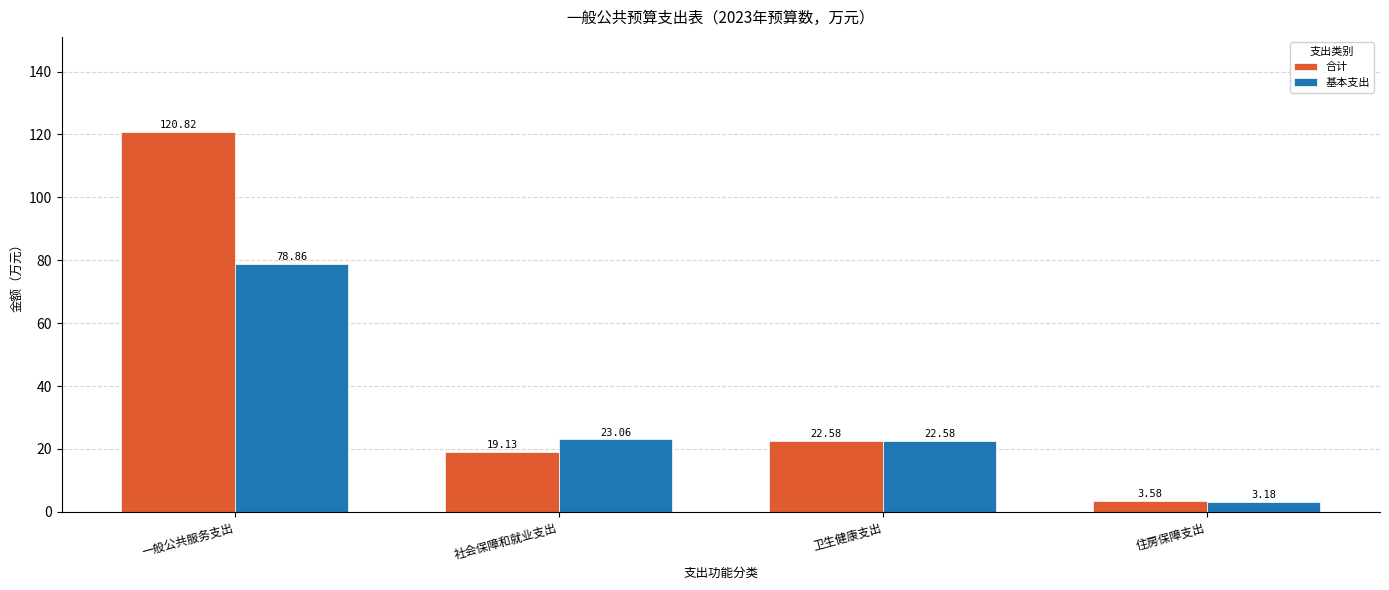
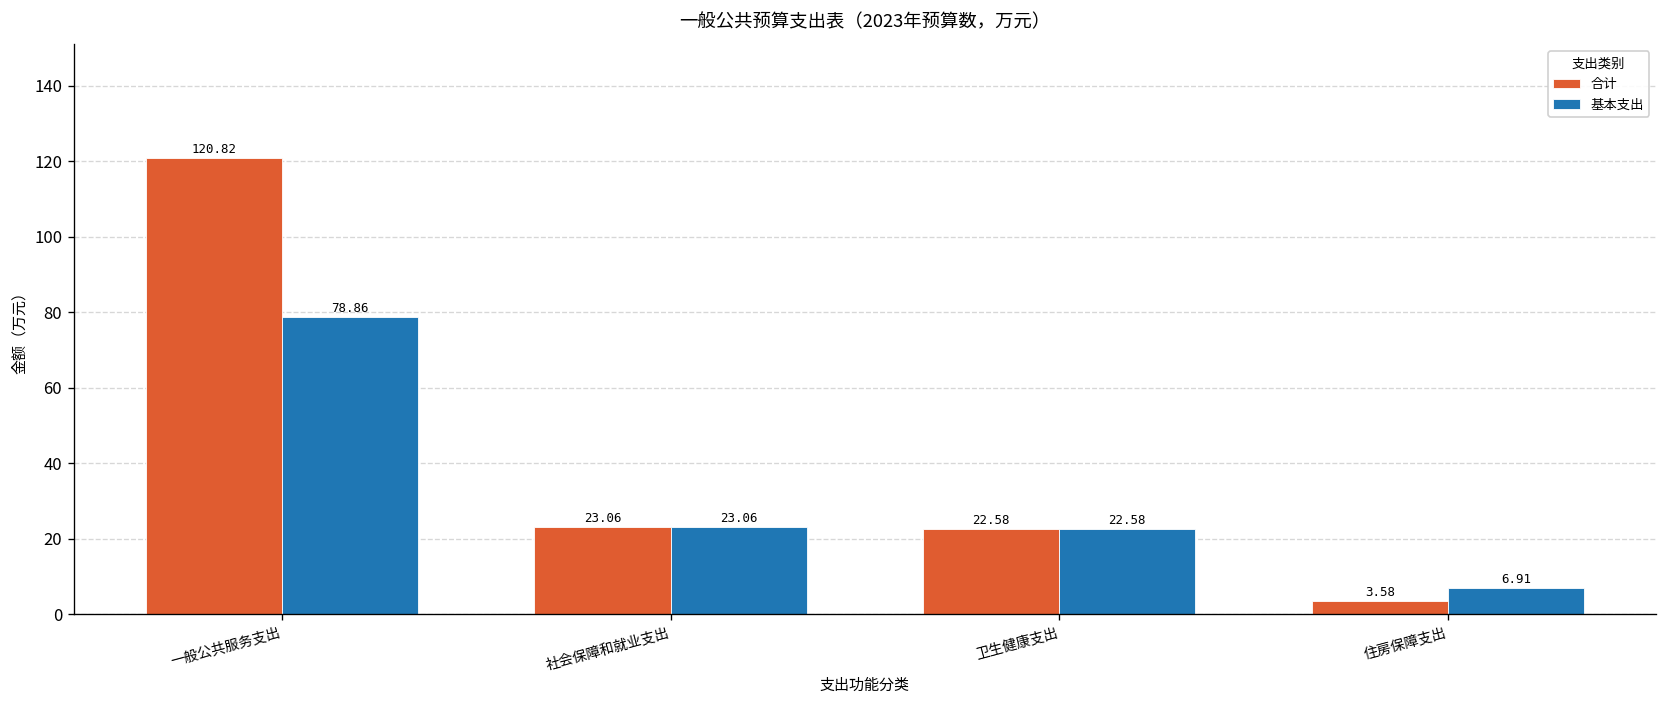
  {
    "合计": {
      "一般公共服务支出": 120.82,
-     "社会保障和就业支出": 19.13,
+     "社会保障和就业支出": 23.06,
      "卫生健康支出": 22.58,
      "住房保障支出": 3.58
    },
    "基本支出": {
      "一般公共服务支出": 78.86,
      "社会保障和就业支出": 23.06,
      "卫生健康支出": 22.58,
-     "住房保障支出": 3.18
+     "住房保障支出": 6.91
    }
  }
